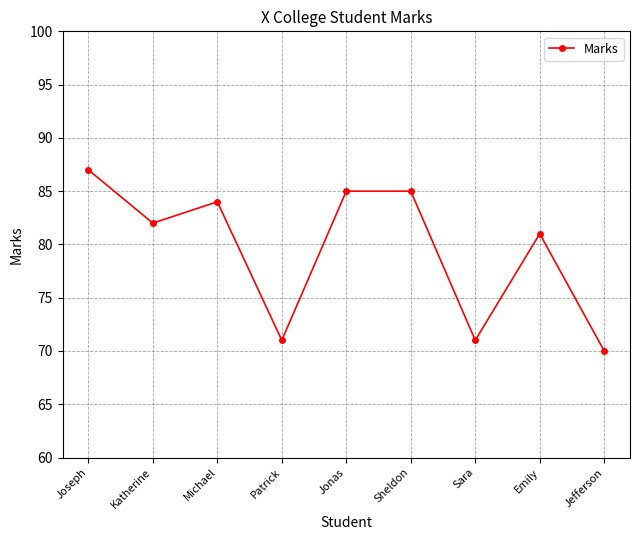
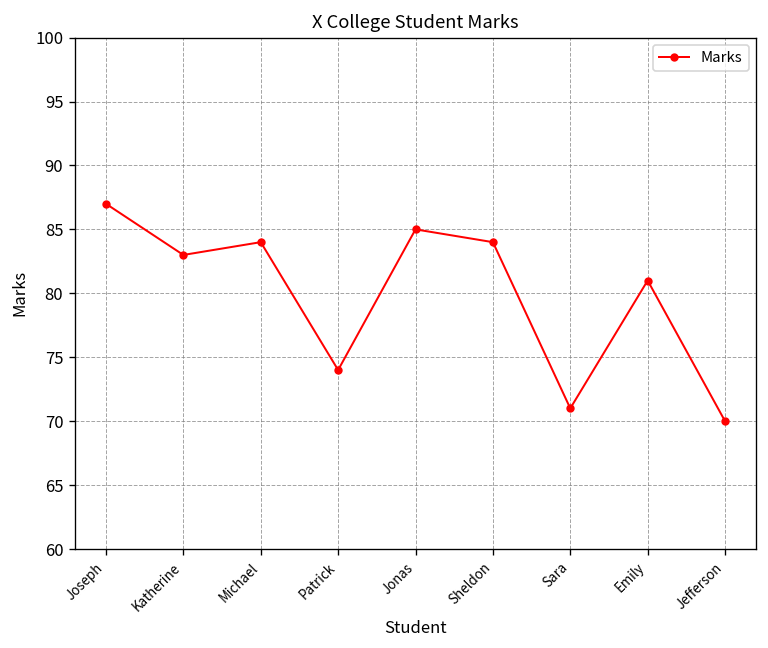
  {
    "Joseph": 87,
-   "Katherine": 82,
+   "Katherine": 83,
    "Michael": 84,
-   "Patrick": 71,
+   "Patrick": 74,
    "Jonas": 85,
-   "Sheldon": 85,
+   "Sheldon": 84,
    "Sara": 71,
    "Emily": 81,
    "Jefferson": 70
  }
